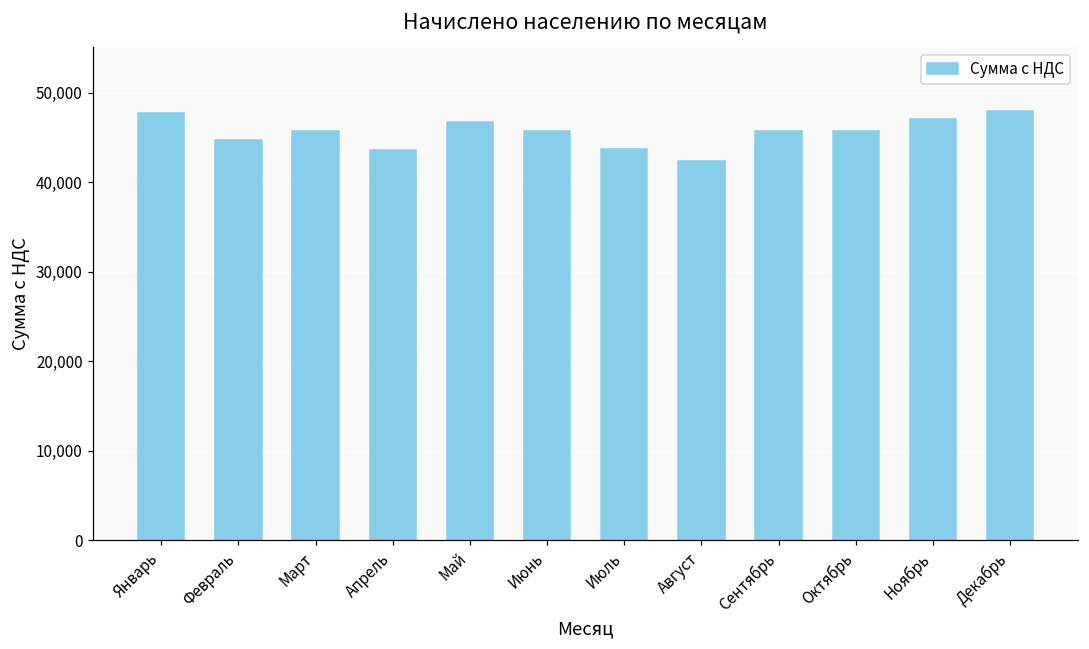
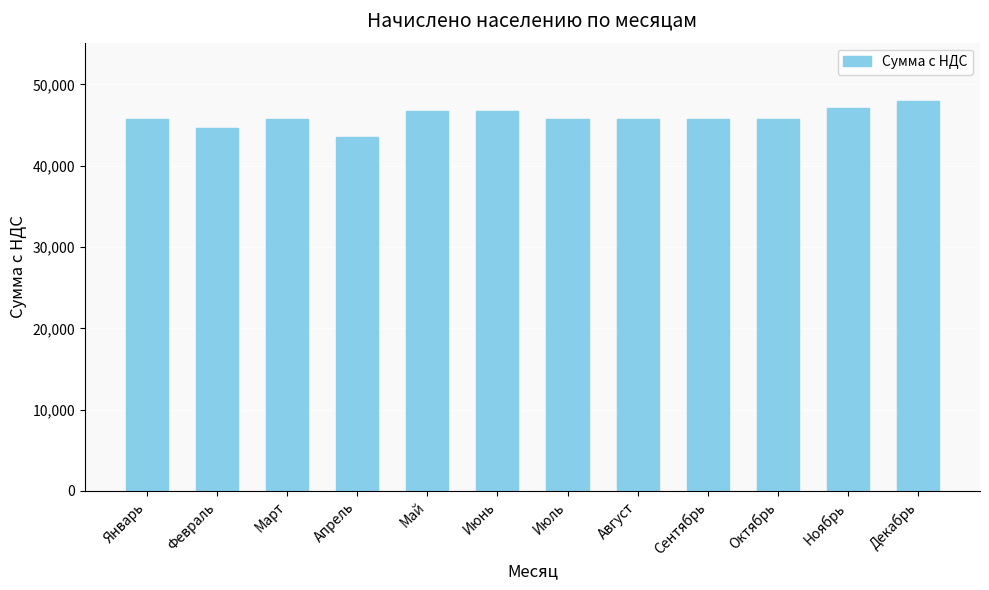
  {
-   "Январь": "48,000",
+   "Январь": "46,000",
    "Февраль": "45,000",
    "Март": "46,000",
    "Апрель": "44,000",
    "Май": "47,000",
-   "Июнь": "46,000",
-   "Июль": "44,000",
-   "Август": "42,000",
+   "Июнь": "47,000",
+   "Июль": "46,000",
+   "Август": "46,000",
    "Сентябрь": "46,000",
    "Октябрь": "46,000",
    "Ноябрь": "47,000",
    "Декабрь": "48,000"
  }
